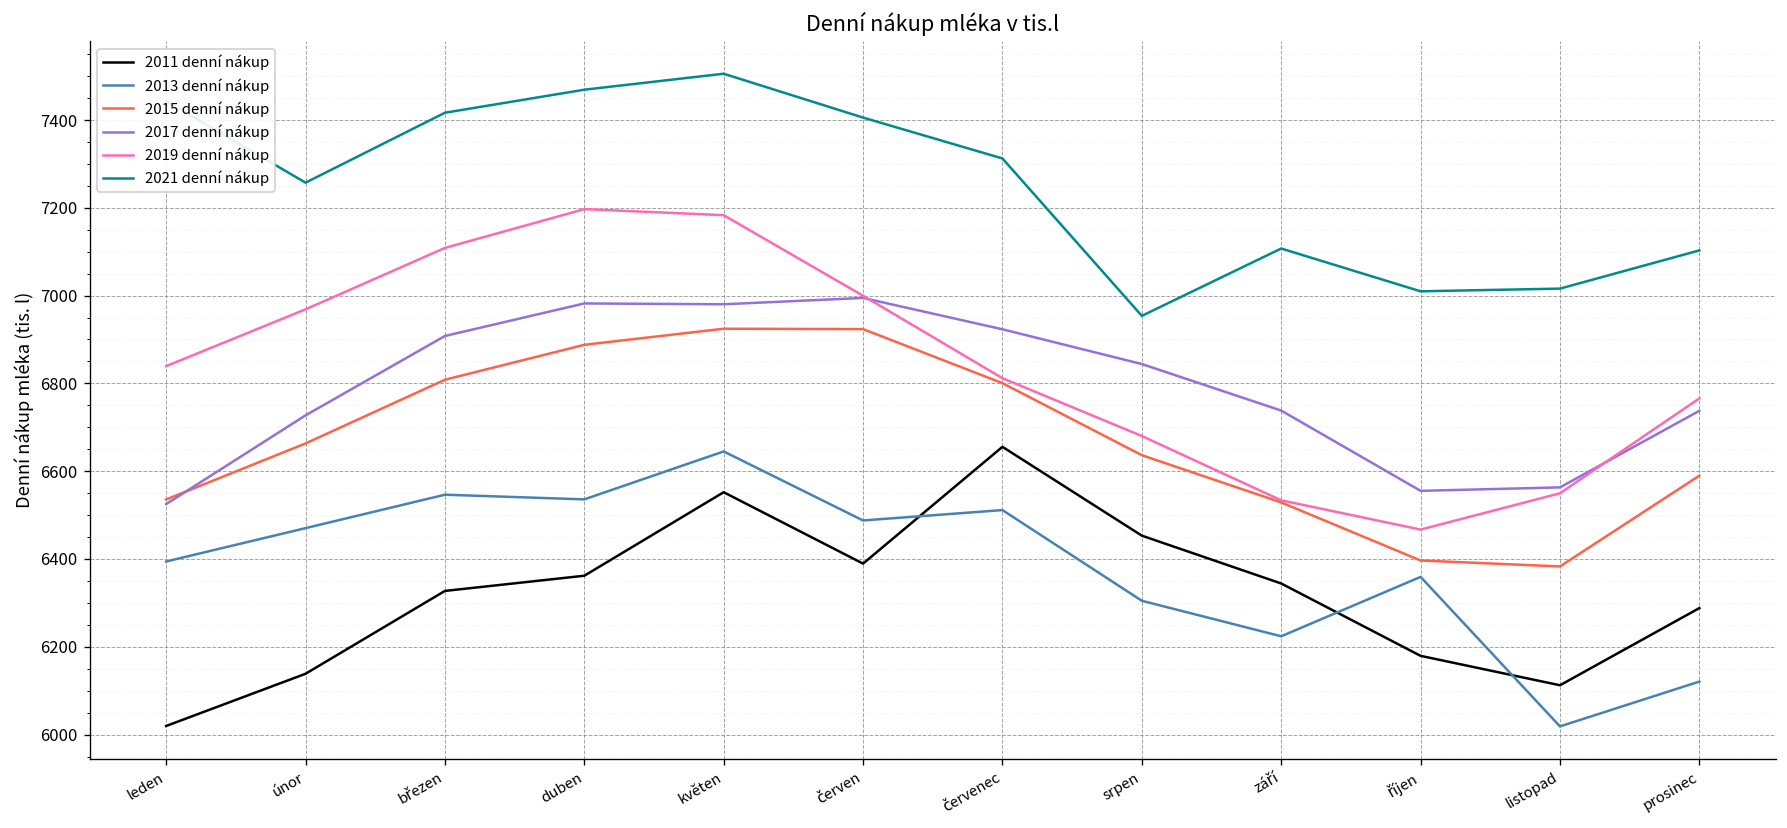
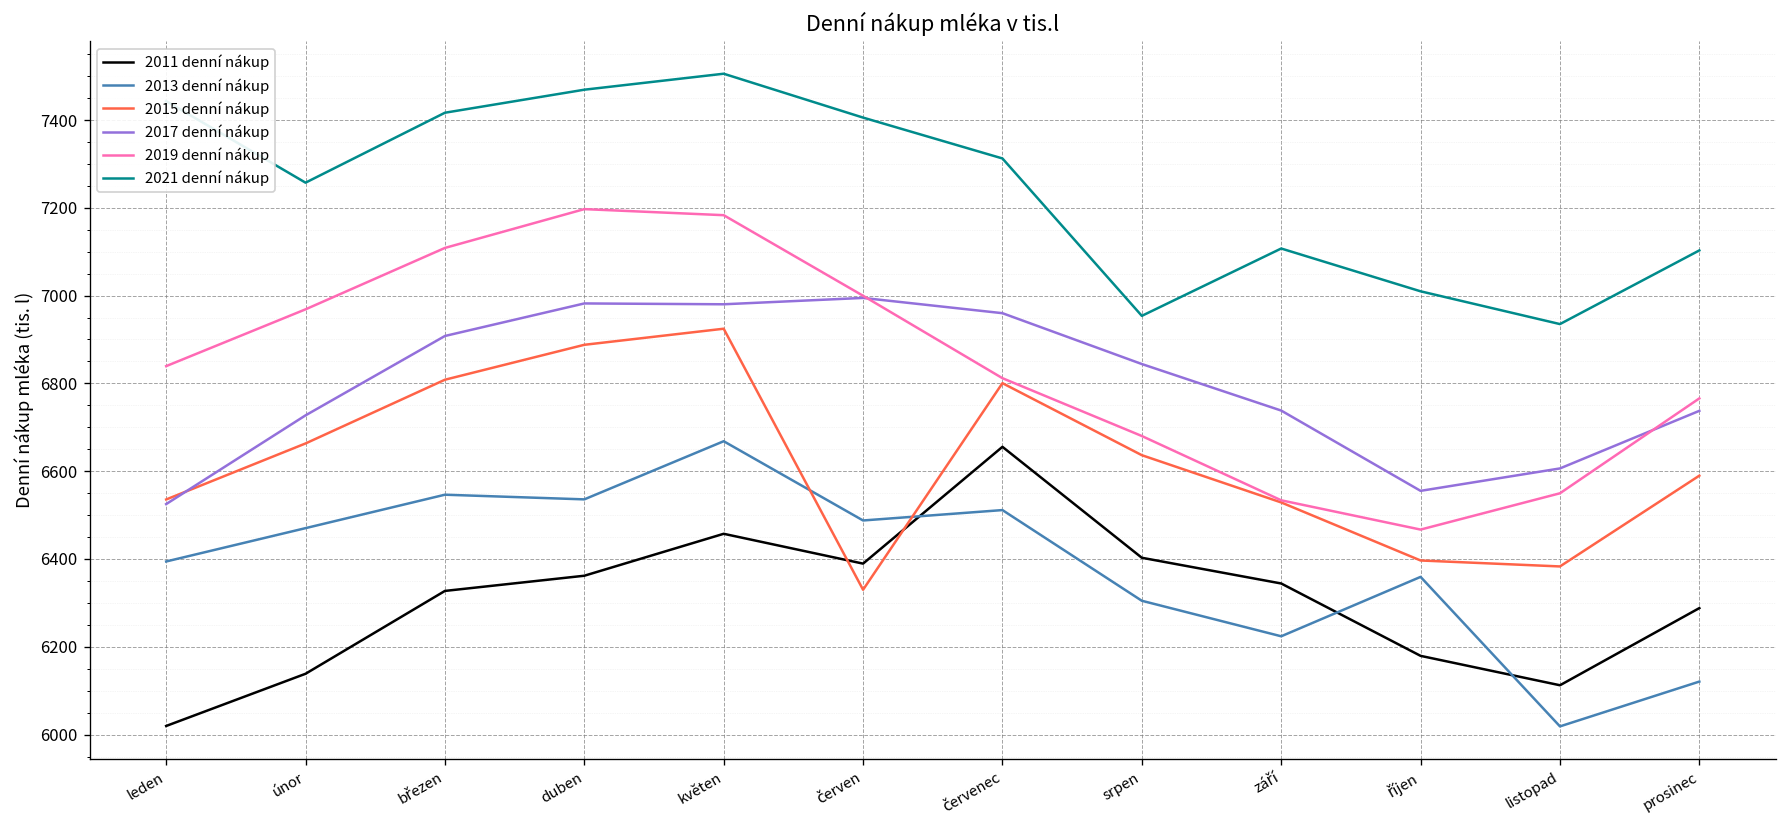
  {
    "2011 denní nákup": {
      "leden": 6020,
      "únor": 6140,
      "březen": 6330,
      "duben": 6360,
-     "květen": 6550,
+     "květen": 6460,
      "červen": 6390,
      "červenec": 6660,
-     "srpen": 6450,
+     "srpen": 6400,
      "září": 6340,
      "říjen": 6180,
      "listopad": 6110,
      "prosinec": 6290
    },
    "2013 denní nákup": {
      "leden": 6390,
      "únor": 6470,
      "březen": 6550,
      "duben": 6540,
-     "květen": 6640,
+     "květen": 6670,
      "červen": 6490,
      "červenec": 6510,
      "srpen": 6300,
      "září": 6220,
      "říjen": 6360,
      "listopad": 6020,
      "prosinec": 6120
    },
    "2015 denní nákup": {
      "leden": 6540,
      "únor": 6660,
      "březen": 6810,
      "duben": 6890,
      "květen": 6920,
-     "červen": 6920,
+     "červen": 6330,
      "červenec": 6800,
      "srpen": 6640,
      "říjen": 6400,
      "listopad": 6380,
      "prosinec": 6590
    },
    "2017 denní nákup": {
      "leden": 6530,
      "únor": 6730,
      "březen": 6910,
      "duben": 6980,
      "květen": 6980,
-     "červenec": 6920,
+     "červenec": 6960,
      "srpen": 6840,
      "září": 6740,
      "říjen": 6560,
-     "listopad": 6560,
+     "listopad": 6610,
      "prosinec": 6740
    },
    "2019 denní nákup": {
      "leden": 6840,
      "únor": 6970,
      "březen": 7110,
      "duben": 7200,
      "květen": 7180,
      "červenec": 6810,
      "srpen": 6680,
      "říjen": 6470,
      "listopad": 6550,
      "prosinec": 6770
    },
    "2021 denní nákup": {
      "únor": 7260,
      "březen": 7420,
      "duben": 7470,
      "květen": 7510,
      "červen": 7410,
      "červenec": 7310,
      "srpen": 6950,
      "září": 7110,
      "říjen": 7010,
-     "listopad": 7020,
+     "listopad": 6940,
      "prosinec": 7100
    }
  }
